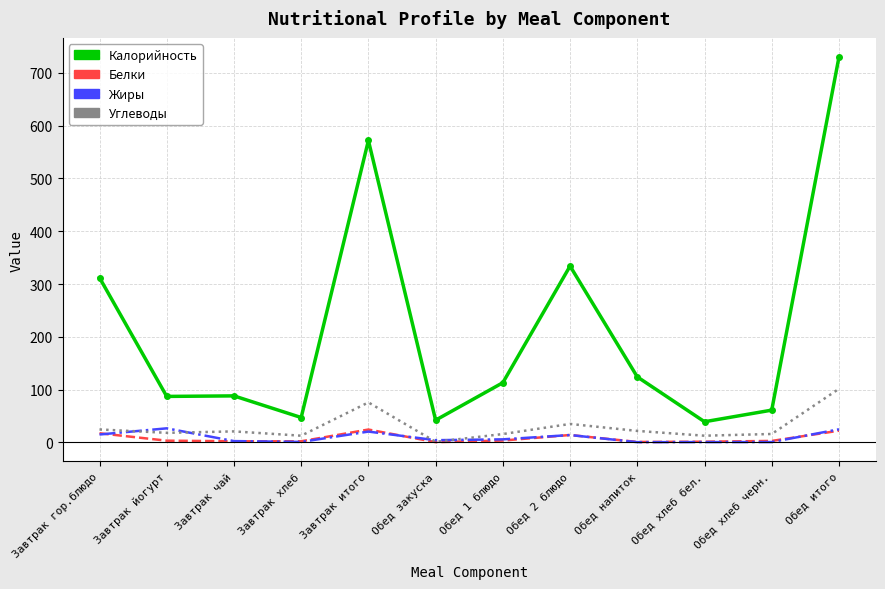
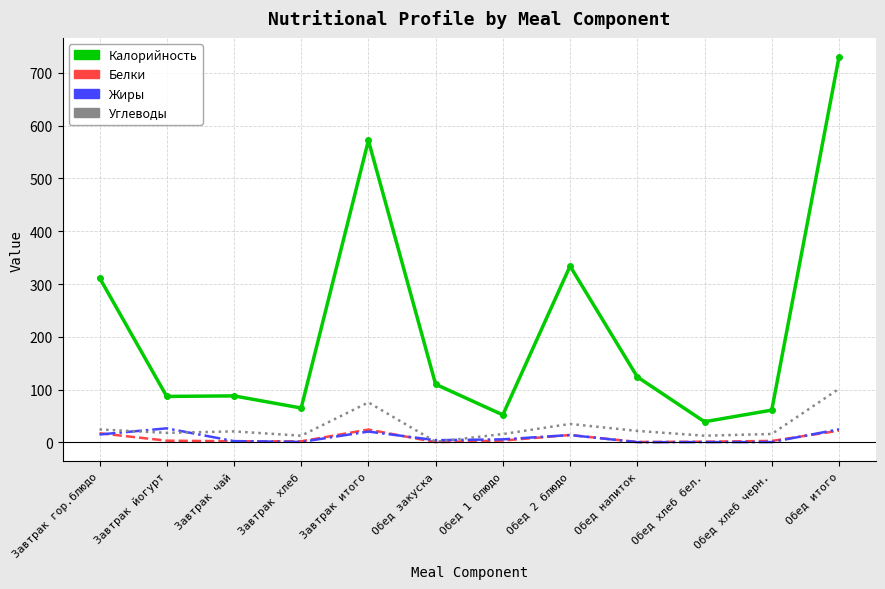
  {
    "Калорийность": {
      "Завтрак гор.блюдо": 310,
      "Завтрак йогурт": 90,
      "Завтрак чай": 90,
-     "Завтрак хлеб": 50,
+     "Завтрак хлеб": 70,
      "Завтрак итого": 570,
-     "Обед закуска": 40,
-     "Обед 1 блюдо": 110,
+     "Обед закуска": 110,
+     "Обед 1 блюдо": 50,
      "Обед 2 блюдо": 330,
      "Обед напиток": 120,
      "Обед хлеб бел.": 40,
      "Обед хлеб черн.": 60,
      "Обед итого": 730
    },
    "Белки": {
      "Завтрак йогурт": 0
    },
    "Жиры": {
      "Завтрак йогурт": 30
    },
    "Углеводы": {
      "Завтрак гор.блюдо": 20,
      "Завтрак йогурт": 20,
      "Завтрак чай": 20,
      "Завтрак хлеб": 10,
      "Завтрак итого": 80,
      "Обед 1 блюдо": 20,
      "Обед 2 блюдо": 30,
      "Обед напиток": 20,
      "Обед хлеб бел.": 10,
      "Обед хлеб черн.": 20,
      "Обед итого": 100
    }
  }
